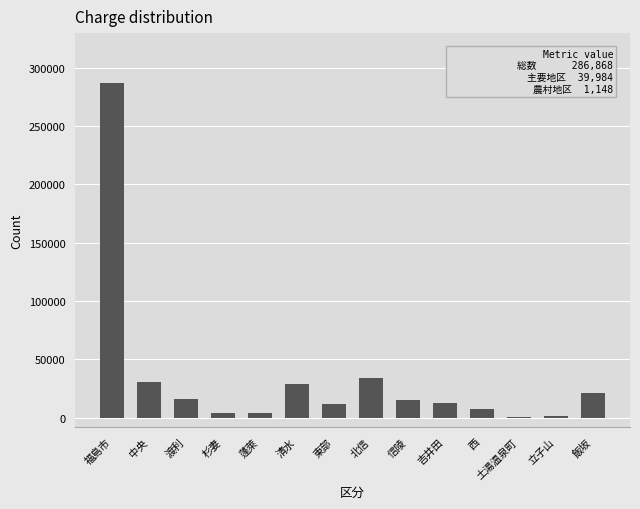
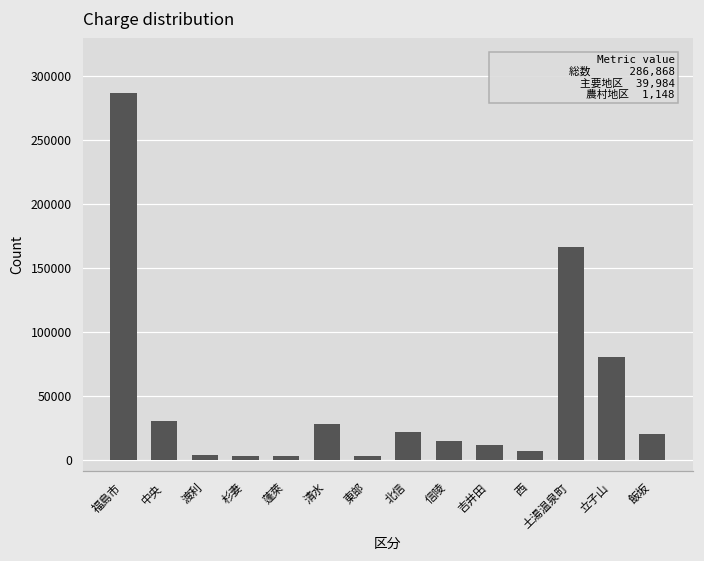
  {
    "福島市": 287000,
    "中央": 31000,
-   "渡利": 16000,
+   "渡利": 4000,
    "杉妻": 4000,
    "蓬萊": 3000,
    "清水": 29000,
-   "東部": 11000,
-   "北信": 34000,
+   "東部": 4000,
+   "北信": 22000,
    "信陵": 15000,
    "吉井田": 12000,
    "西": 7000,
-   "土湯温泉町": 0,
-   "立子山": 1000,
+   "土湯温泉町": 167000,
+   "立子山": 81000,
    "飯坂": 21000
  }
